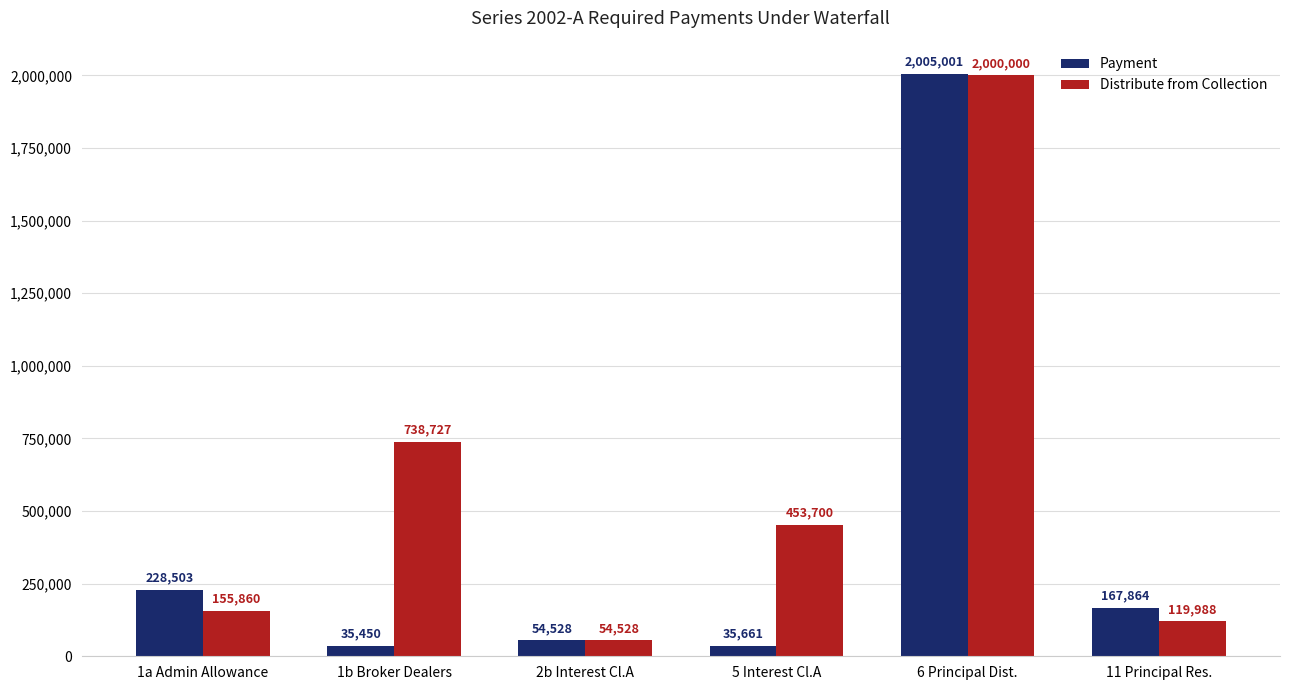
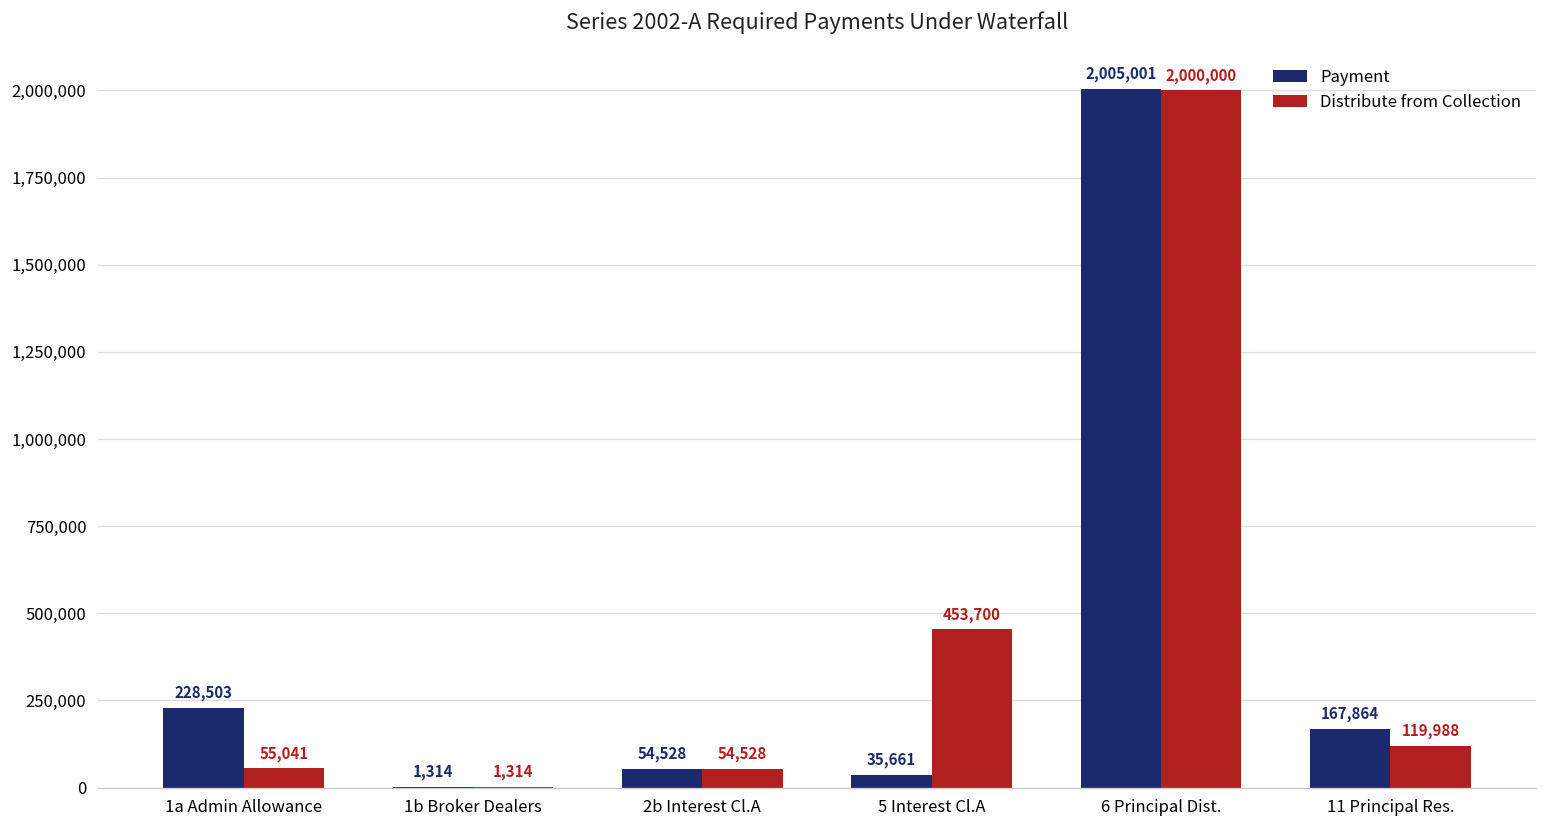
  {
    "Payment": {
      "1a Admin Allowance": "228,503",
-     "1b Broker Dealers": "35,450",
+     "1b Broker Dealers": "1,314",
      "2b Interest Cl.A": "54,528",
      "5 Interest Cl.A": "35,661",
      "6 Principal Dist.": "2,005,001",
      "11 Principal Res.": "167,864"
    },
    "Distribute from Collection": {
-     "1a Admin Allowance": "155,860",
-     "1b Broker Dealers": "738,727",
+     "1a Admin Allowance": "55,041",
+     "1b Broker Dealers": "1,314",
      "2b Interest Cl.A": "54,528",
      "5 Interest Cl.A": "453,700",
      "6 Principal Dist.": "2,000,000",
      "11 Principal Res.": "119,988"
    }
  }
